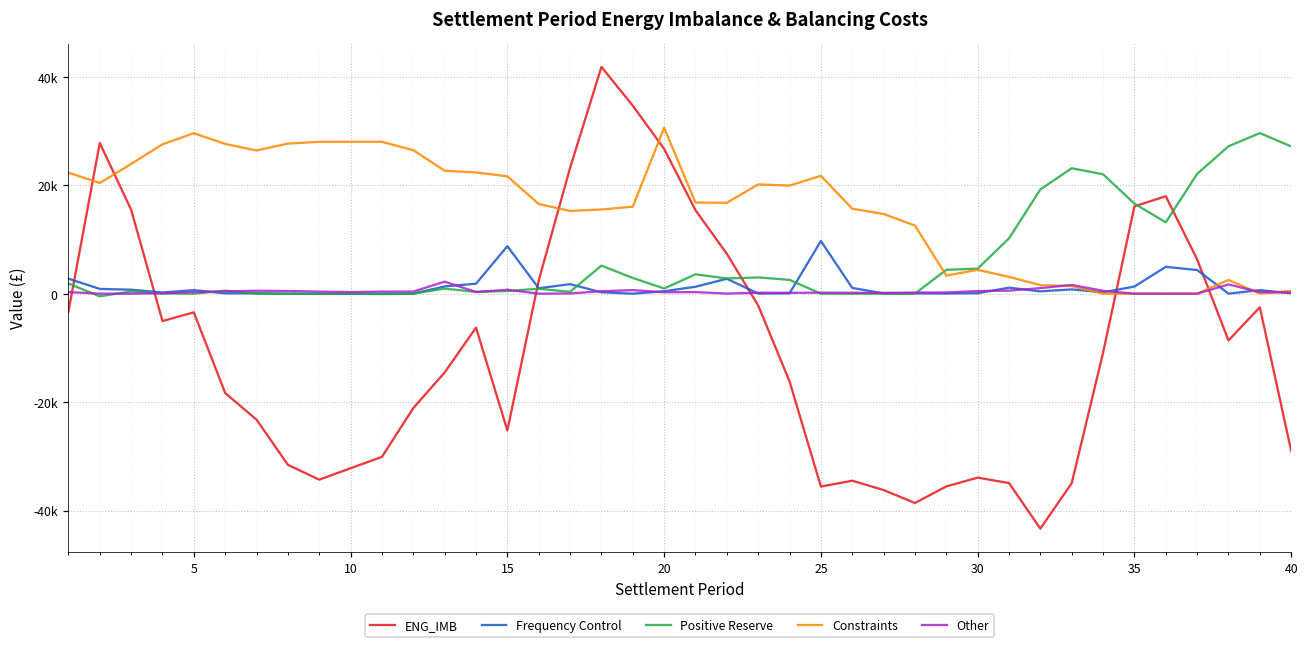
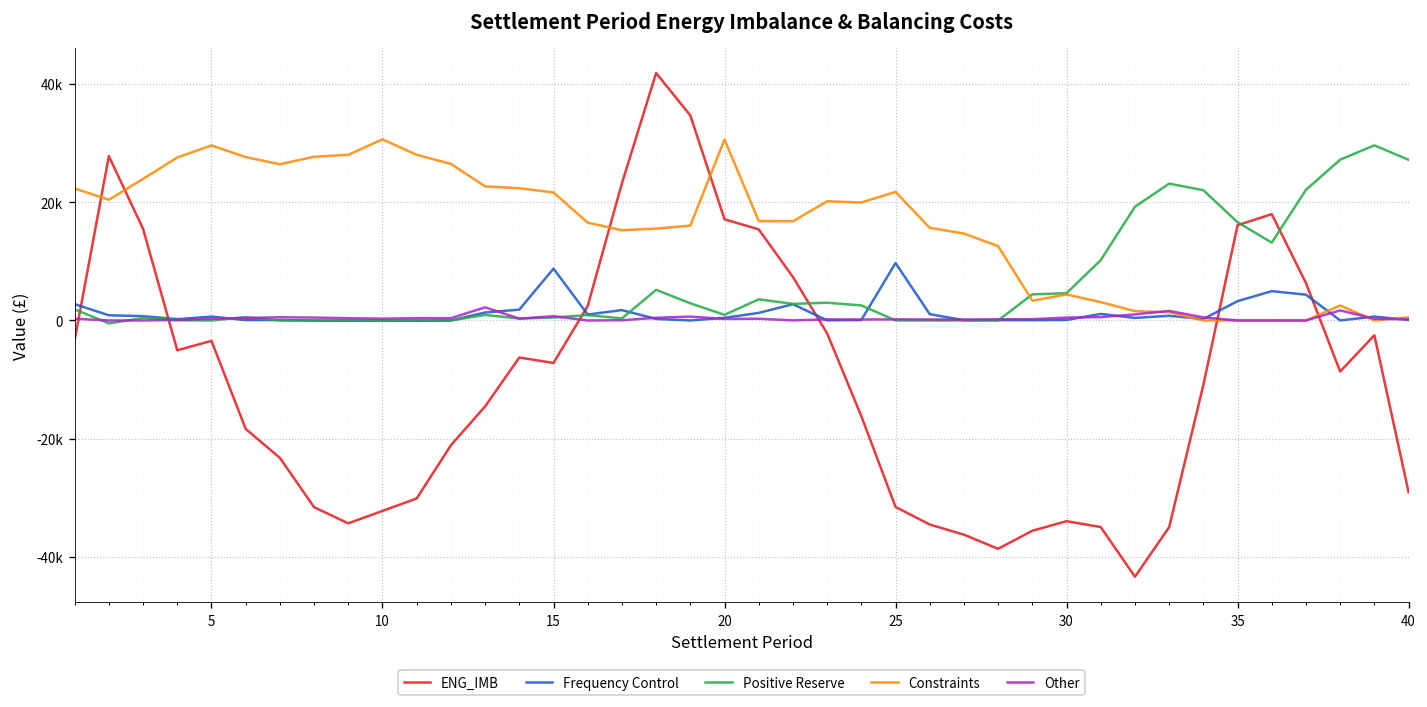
  {
    "ENG_IMB": {
      "5": -3000,
      "10": -32000,
-     "15": -25000,
-     "20": 27000,
-     "25": -36000,
+     "15": -7000,
+     "20": 17000,
+     "25": -32000,
      "30": -34000,
      "40": -29000
    },
    "Frequency Control": {
      "15": 9000,
      "25": 10000,
-     "35": 1000
+     "35": 3000
    },
    "Positive Reserve": {
      "40": 27000
    },
    "Constraints": {
      "5": 30000,
-     "10": 28000,
+     "10": 31000,
      "15": 22000,
      "20": 31000,
      "25": 22000
    }
  }
